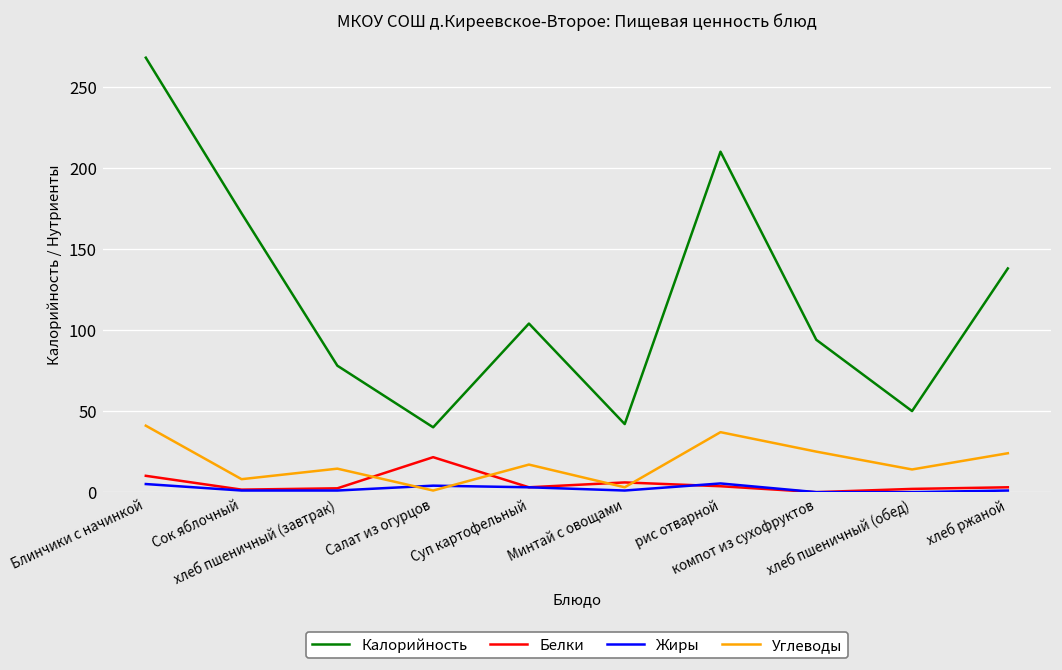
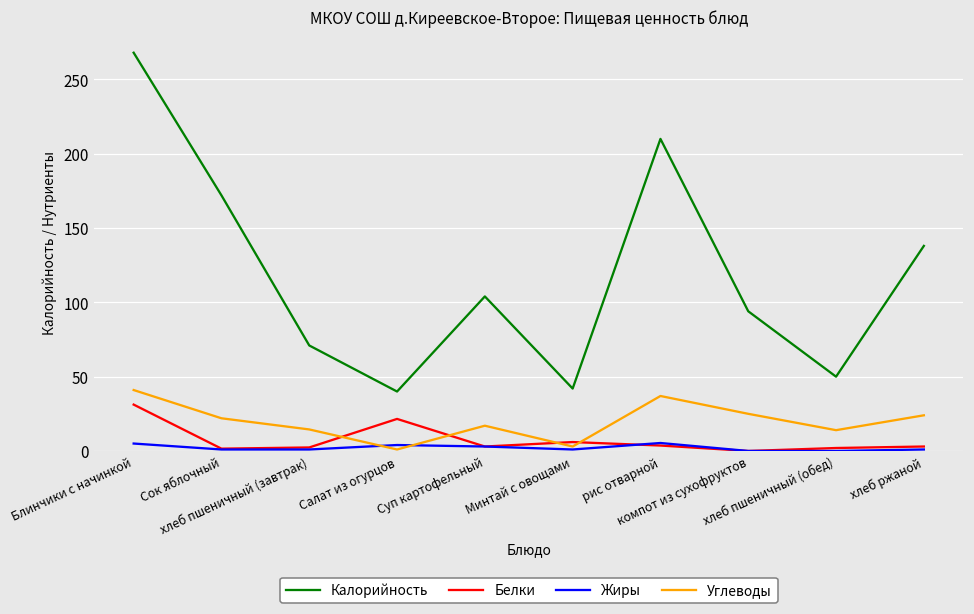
  {
    "Калорийность": {
      "Блинчики с начинкой": 268,
      "Сок яблочный": 172,
-     "хлеб пшеничный (завтрак)": 78,
+     "хлеб пшеничный (завтрак)": 71,
      "Салат из огурцов": 40,
      "Суп картофельный": 104,
      "Минтай с овощами": 42,
      "рис отварной": 210,
      "компот из сухофруктов": 94,
      "хлеб пшеничный (обед)": 50,
      "хлеб ржаной": 138
    },
    "Белки": {
-     "Блинчики с начинкой": 10,
+     "Блинчики с начинкой": 31,
      "Салат из огурцов": 22,
      "Минтай с овощами": 6,
      "хлеб пшеничный (обед)": 2,
      "хлеб ржаной": 3
    },
    "Жиры": {
      "Блинчики с начинкой": 5,
      "Салат из огурцов": 4,
      "Минтай с овощами": 1,
      "хлеб пшеничный (обед)": 0,
      "хлеб ржаной": 1
    },
    "Углеводы": {
      "Блинчики с начинкой": 41,
-     "Сок яблочный": 8,
+     "Сок яблочный": 22,
      "хлеб пшеничный (завтрак)": 14,
      "Салат из огурцов": 1,
      "Суп картофельный": 17,
      "Минтай с овощами": 3,
      "рис отварной": 37,
      "компот из сухофруктов": 25,
      "хлеб пшеничный (обед)": 14,
      "хлеб ржаной": 24
    }
  }
